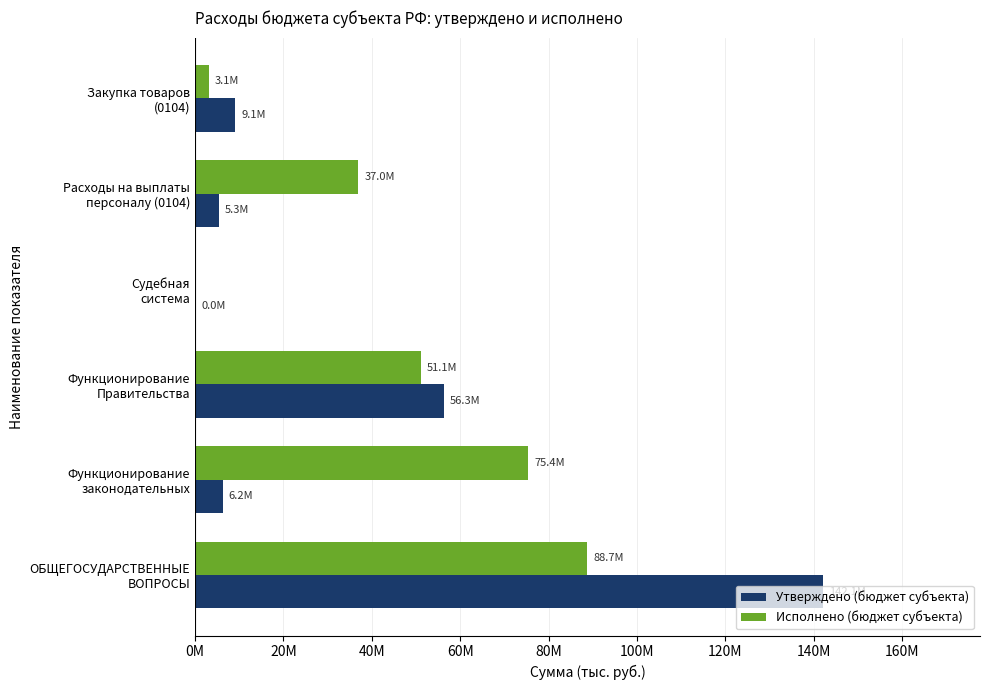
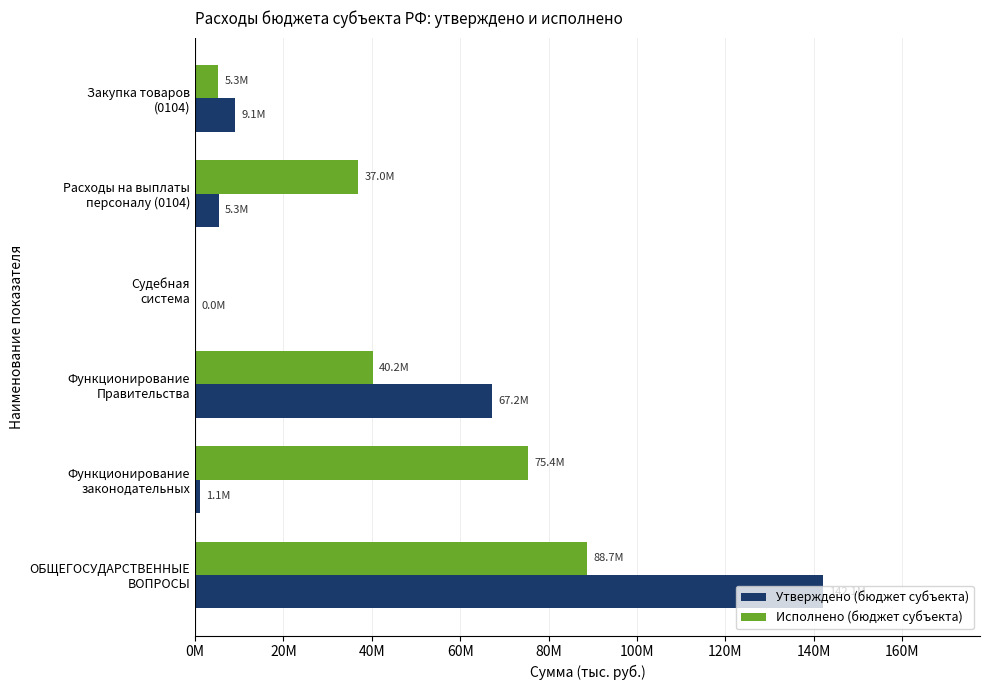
  {
    "Утверждено (бюджет субъекта)": {
      "Закупка товаров (0104)": "9.1M",
      "Расходы на выплаты персоналу (0104)": "5.3M",
-     "Функционирование Правительства": "56.3M",
-     "Функционирование законодательных": "6.2M"
+     "Функционирование Правительства": "67.2M",
+     "Функционирование законодательных": "1.1M"
    },
    "Исполнено (бюджет субъекта)": {
-     "Закупка товаров (0104)": "3.1M",
+     "Закупка товаров (0104)": "5.3M",
      "Расходы на выплаты персоналу (0104)": "37.0M",
-     "Функционирование Правительства": "51.1M",
+     "Функционирование Правительства": "40.2M",
      "Функционирование законодательных": "75.4M",
      "ОБЩЕГОСУДАРСТВЕННЫЕ ВОПРОСЫ": "88.7M"
    }
  }
